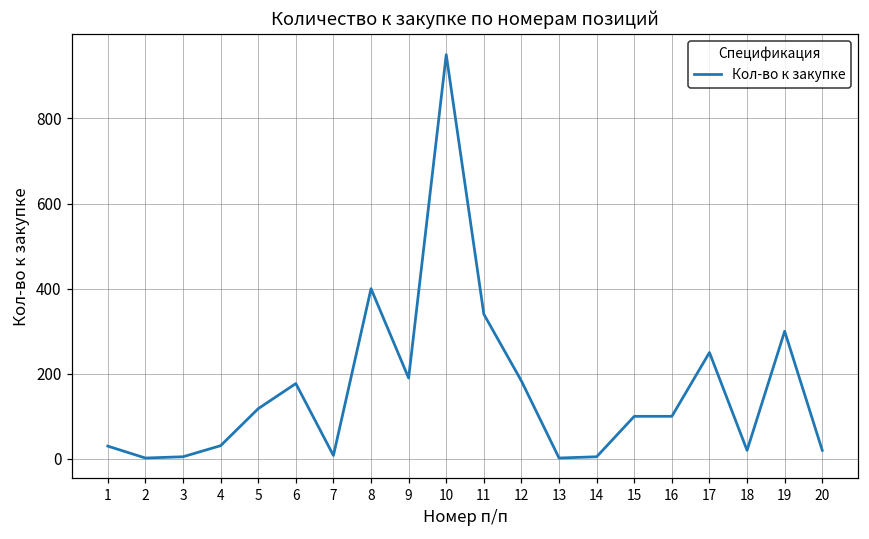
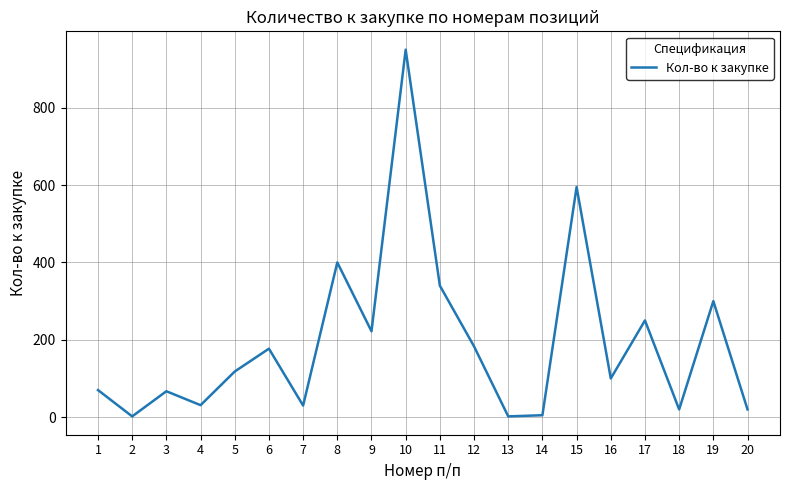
  {
-   "1": 30,
+   "1": 70,
    "2": 0,
-   "3": 10,
+   "3": 70,
    "4": 30,
    "5": 120,
    "6": 180,
-   "7": 10,
+   "7": 30,
    "8": 400,
-   "9": 190,
+   "9": 220,
    "10": 950,
    "11": 340,
    "12": 180,
    "13": 0,
    "14": 10,
-   "15": 100,
+   "15": 600,
    "16": 100,
    "17": 250,
    "18": 20,
    "19": 300,
    "20": 20
  }
